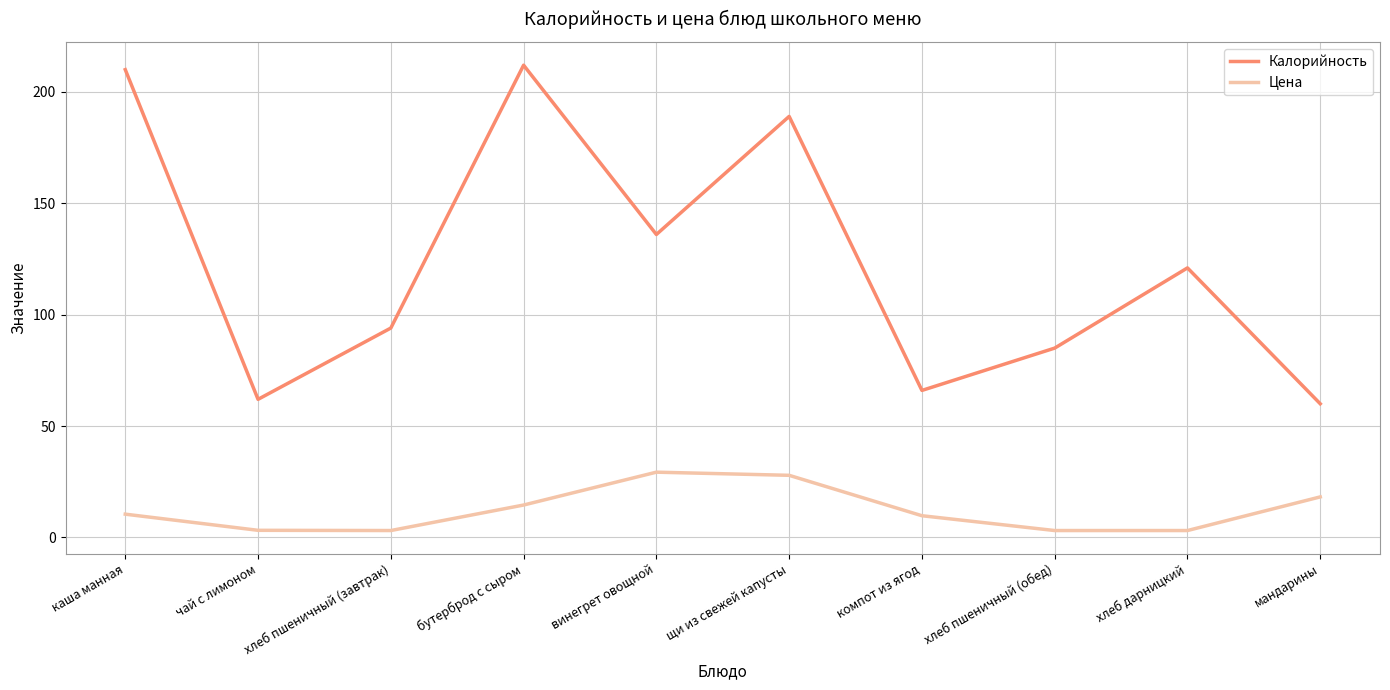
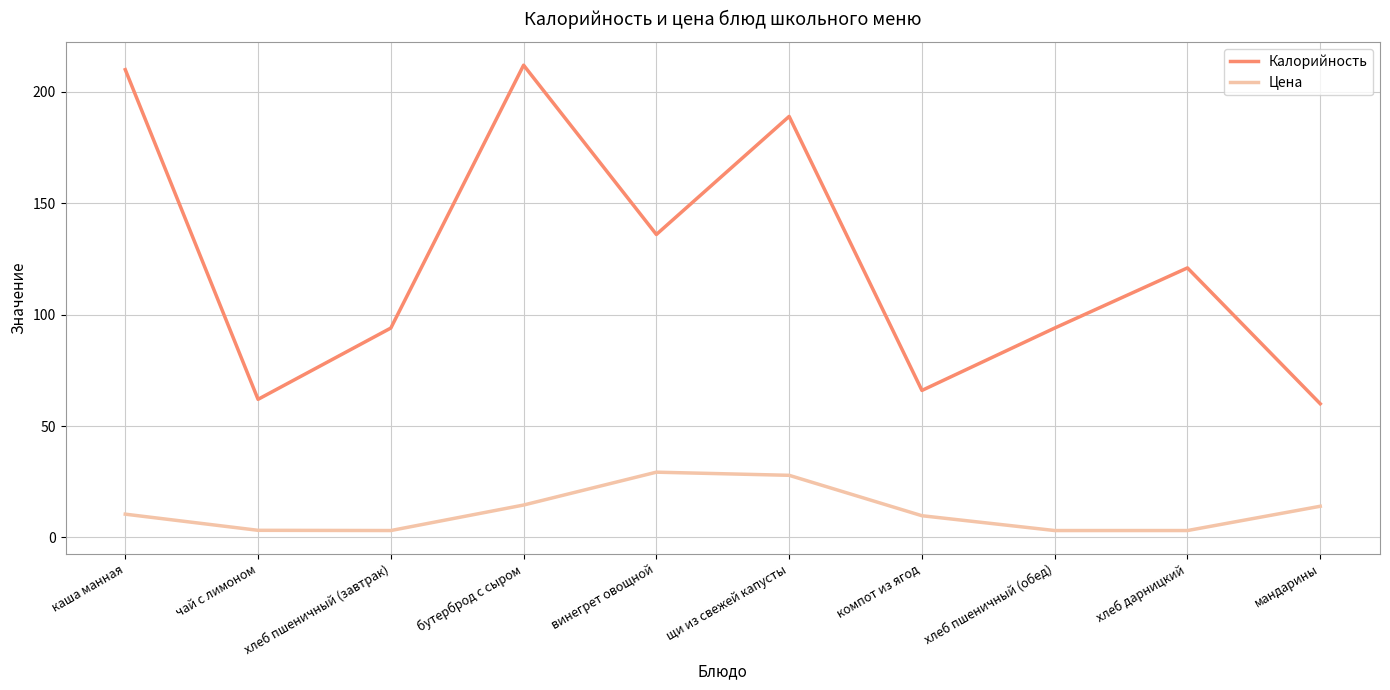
  {
    "Калорийность": {
      "каша манная": 210,
      "чай с лимоном": 62,
      "хлеб пшеничный (завтрак)": 94,
      "бутерброд с сыром": 212,
      "винегрет овощной": 136,
      "щи из свежей капусты": 189,
      "компот из ягод": 66,
-     "хлеб пшеничный (обед)": 85,
+     "хлеб пшеничный (обед)": 94,
      "хлеб дарницкий": 121,
      "мандарины": 60
    },
    "Цена": {
      "каша манная": 10,
      "чай с лимоном": 3,
      "хлеб пшеничный (завтрак)": 3,
      "бутерброд с сыром": 15,
      "винегрет овощной": 29,
      "щи из свежей капусты": 28,
      "компот из ягод": 10,
      "хлеб пшеничный (обед)": 3,
      "хлеб дарницкий": 3,
-     "мандарины": 18
+     "мандарины": 14
    }
  }
